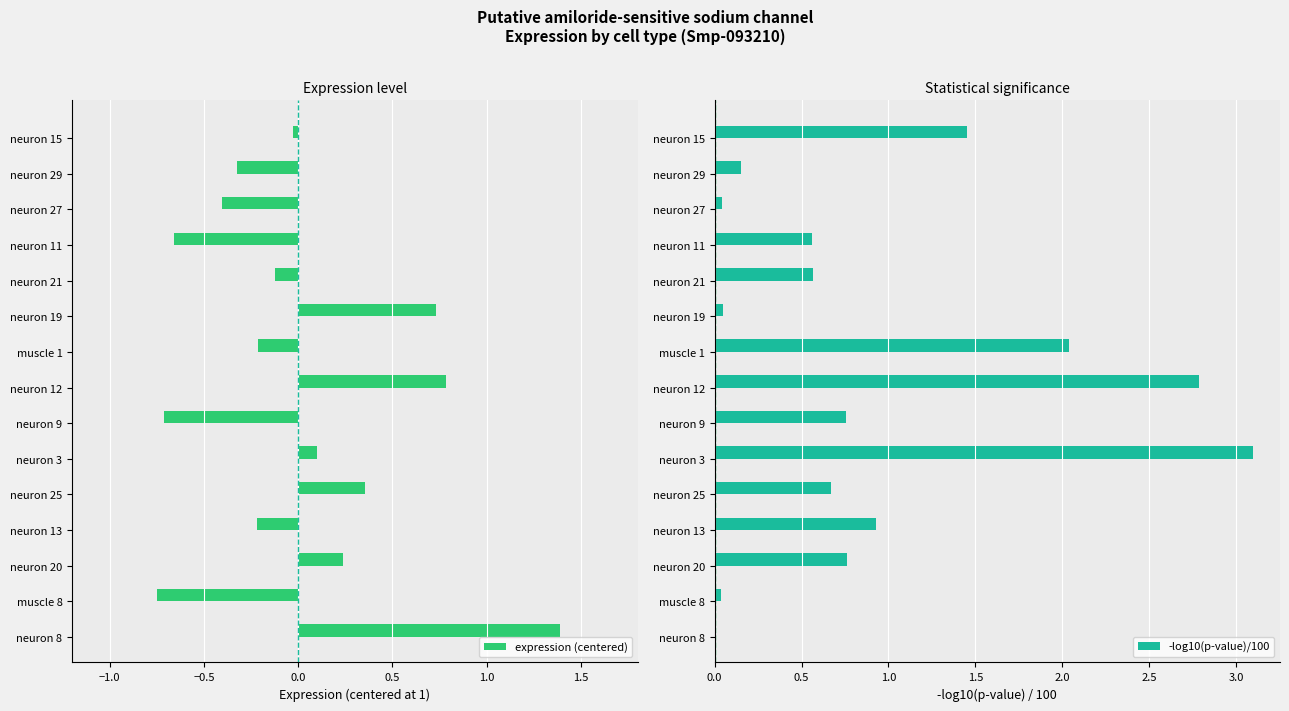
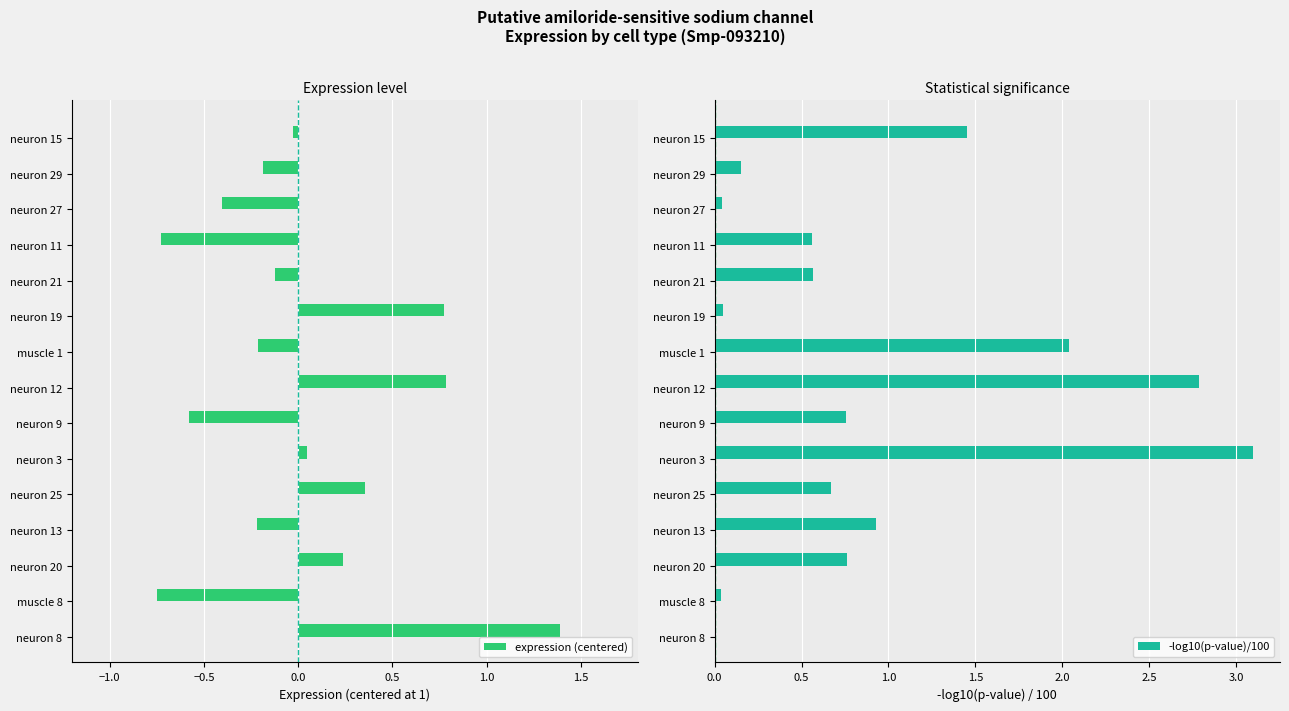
  {
    "Expression level": {
      "neuron 15": -0.03,
-     "neuron 29": -0.33,
+     "neuron 29": -0.19,
      "neuron 27": -0.41,
-     "neuron 11": -0.66,
+     "neuron 11": -0.73,
      "neuron 21": -0.12,
-     "neuron 19": 0.73,
+     "neuron 19": 0.78,
      "muscle 1": -0.21,
      "neuron 12": 0.79,
-     "neuron 9": -0.71,
-     "neuron 3": 0.10,
+     "neuron 9": -0.58,
+     "neuron 3": 0.04,
      "neuron 25": 0.36,
      "neuron 13": -0.22,
      "neuron 20": 0.24,
      "muscle 8": -0.75,
      "neuron 8": 1.39
    },
    "Statistical significance": {
      "neuron 15": 1.45,
      "neuron 29": 0.15,
      "neuron 27": 0.04,
      "neuron 11": 0.56,
      "neuron 21": 0.56,
      "neuron 19": 0.05,
      "muscle 1": 2.04,
      "neuron 12": 2.79,
      "neuron 9": 0.76,
      "neuron 3": 3.10,
      "neuron 25": 0.67,
      "neuron 13": 0.93,
      "neuron 20": 0.76,
      "muscle 8": 0.04,
      "neuron 8": 0.00
    }
  }
